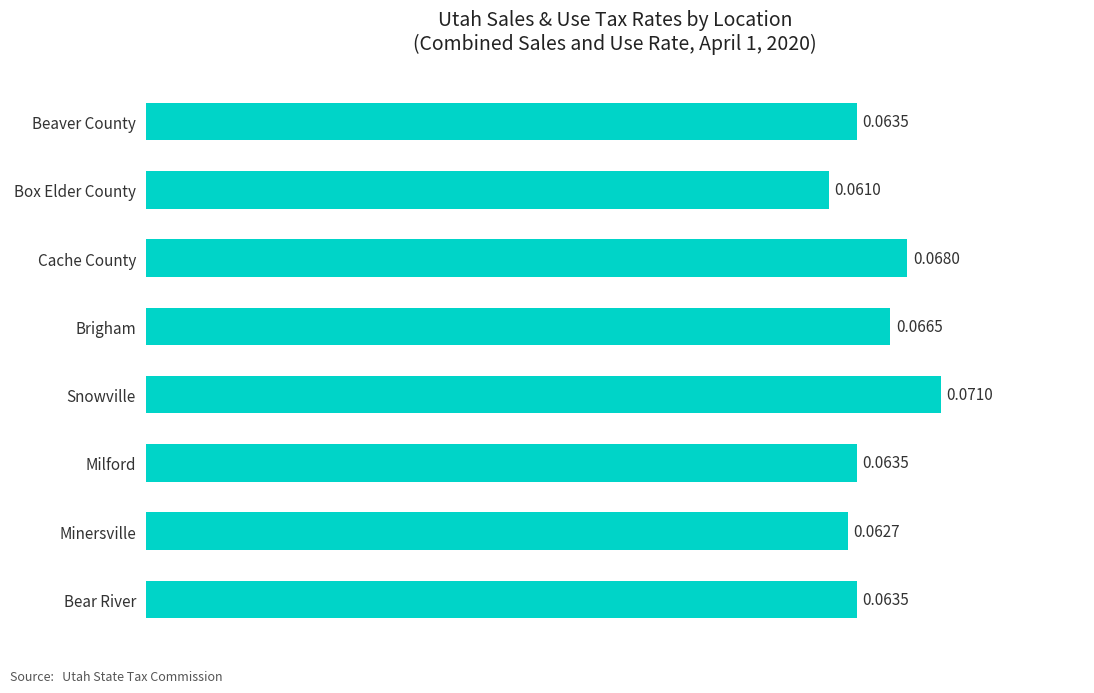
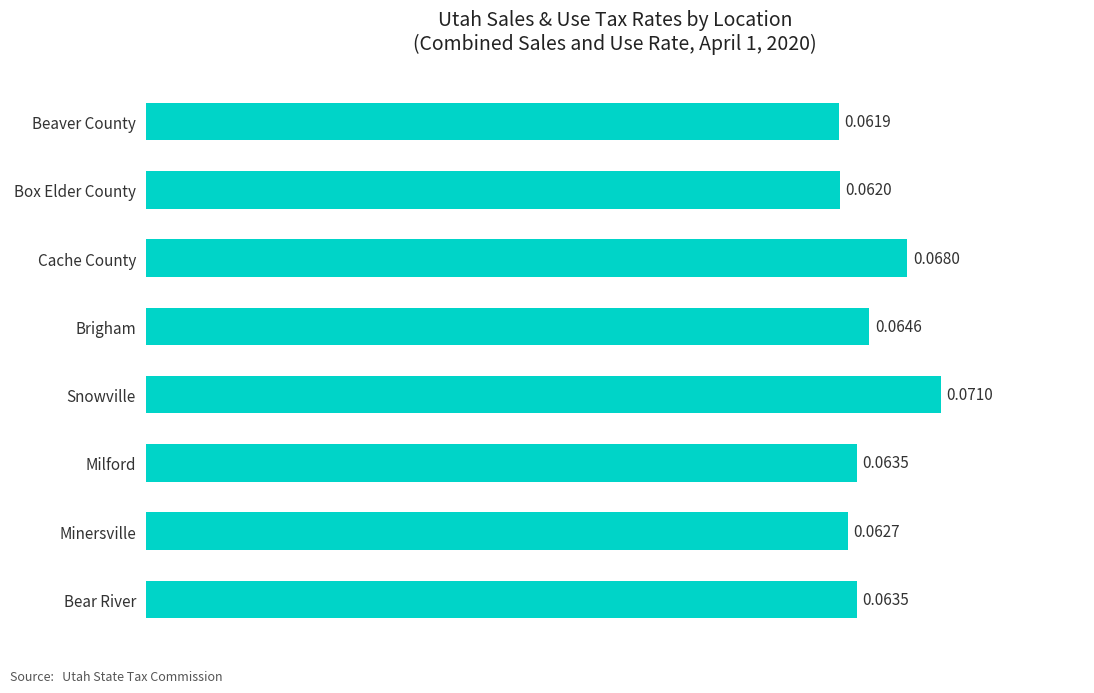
  {
-   "Beaver County": 0.0635,
-   "Box Elder County": 0.0610,
+   "Beaver County": 0.0619,
+   "Box Elder County": 0.0620,
    "Cache County": 0.0680,
-   "Brigham": 0.0665,
+   "Brigham": 0.0646,
    "Snowville": 0.0710,
    "Milford": 0.0635,
    "Minersville": 0.0627,
    "Bear River": 0.0635
  }
